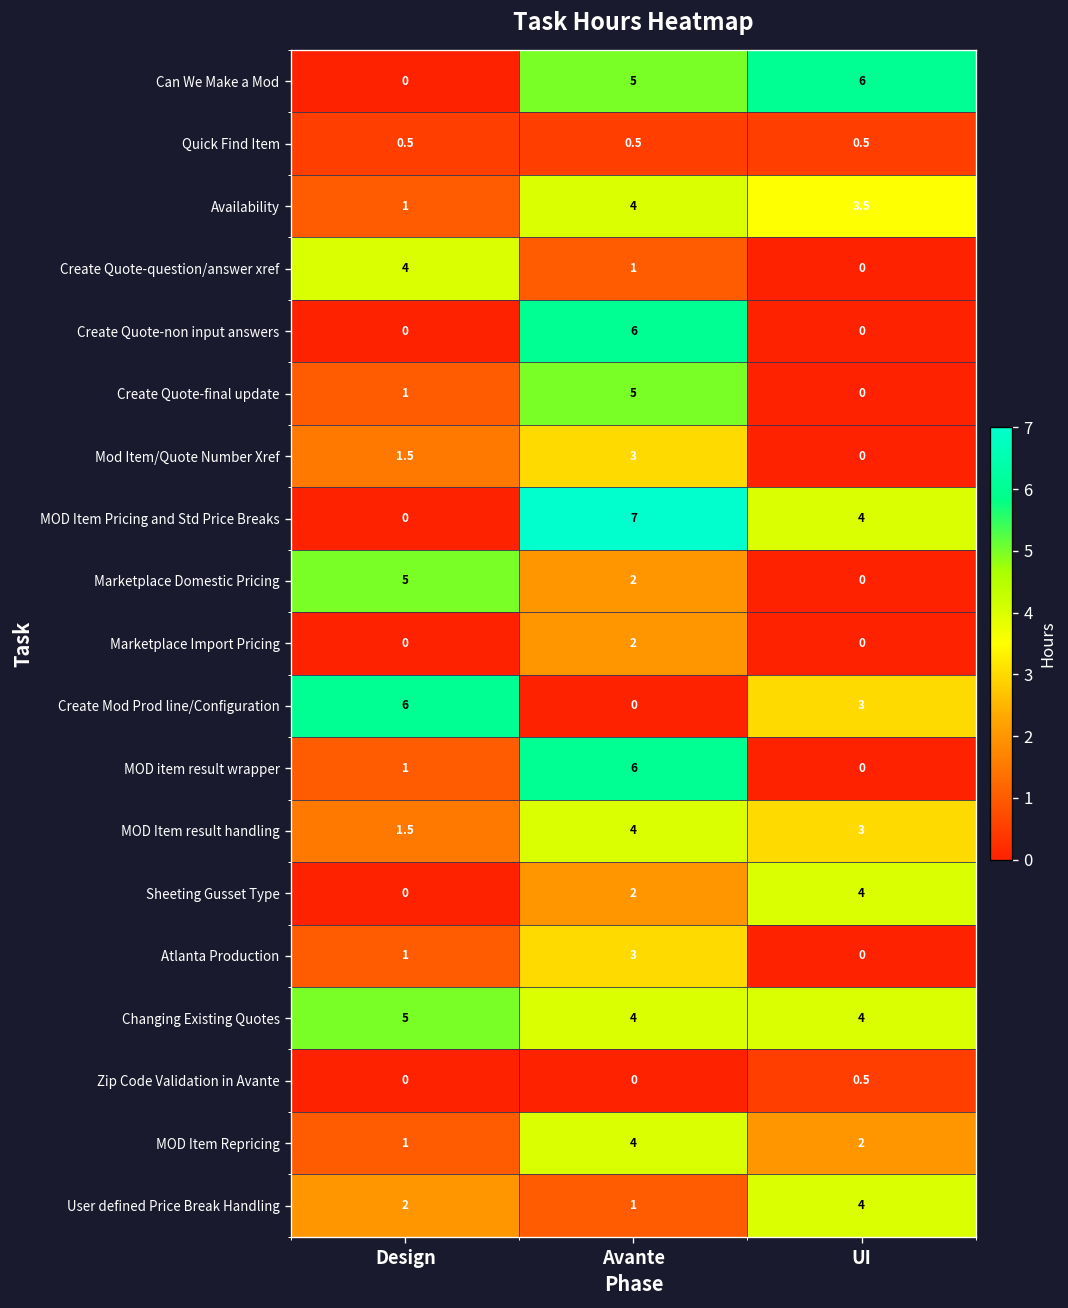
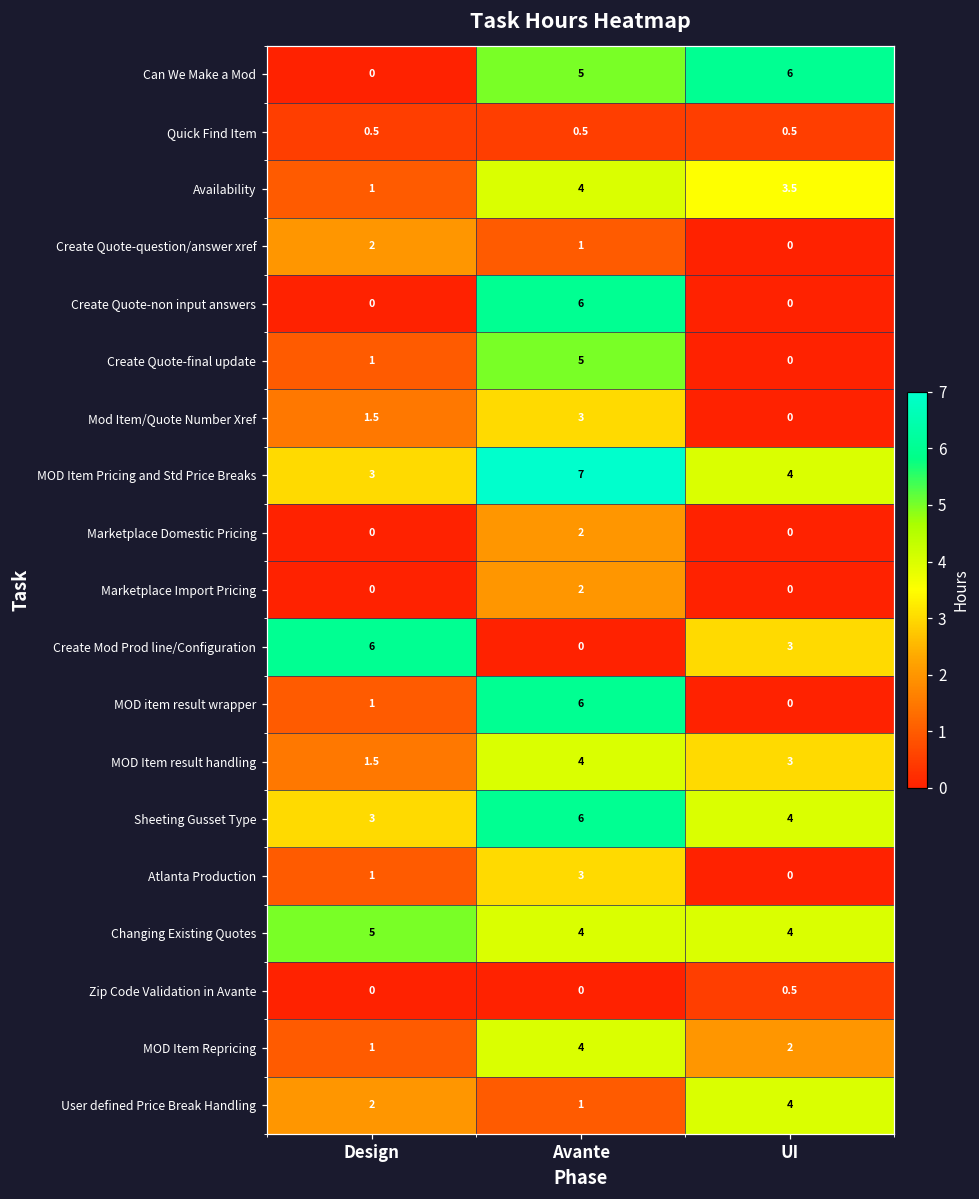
  {
    "Can We Make a Mod": {
      "Design": 0,
      "Avante": 5,
      "UI": 6
    },
    "Quick Find Item": {
      "Design": 0.5,
      "Avante": 0.5,
      "UI": 0.5
    },
    "Availability": {
      "Design": 1,
      "Avante": 4,
      "UI": 3.5
    },
    "Create Quote-question/answer xref": {
-     "Design": 4,
+     "Design": 2,
      "Avante": 1,
      "UI": 0
    },
    "Create Quote-non input answers": {
      "Design": 0,
      "Avante": 6,
      "UI": 0
    },
    "Create Quote-final update": {
      "Design": 1,
      "Avante": 5,
      "UI": 0
    },
    "Mod Item/Quote Number Xref": {
      "Design": 1.5,
      "Avante": 3,
      "UI": 0
    },
    "MOD Item Pricing and Std Price Breaks": {
-     "Design": 0,
+     "Design": 3,
      "Avante": 7,
      "UI": 4
    },
    "Marketplace Domestic Pricing": {
-     "Design": 5,
+     "Design": 0,
      "Avante": 2,
      "UI": 0
    },
    "Marketplace Import Pricing": {
      "Design": 0,
      "Avante": 2,
      "UI": 0
    },
    "Create Mod Prod line/Configuration": {
      "Design": 6,
      "Avante": 0,
      "UI": 3
    },
    "MOD item result wrapper": {
      "Design": 1,
      "Avante": 6,
      "UI": 0
    },
    "MOD Item result handling": {
      "Design": 1.5,
      "Avante": 4,
      "UI": 3
    },
    "Sheeting Gusset Type": {
-     "Design": 0,
-     "Avante": 2,
+     "Design": 3,
+     "Avante": 6,
      "UI": 4
    },
    "Atlanta Production": {
      "Design": 1,
      "Avante": 3,
      "UI": 0
    },
    "Changing Existing Quotes": {
      "Design": 5,
      "Avante": 4,
      "UI": 4
    },
    "Zip Code Validation in Avante": {
      "Design": 0,
      "Avante": 0,
      "UI": 0.5
    },
    "MOD Item Repricing": {
      "Design": 1,
      "Avante": 4,
      "UI": 2
    },
    "User defined Price Break Handling": {
      "Design": 2,
      "Avante": 1,
      "UI": 4
    }
  }
